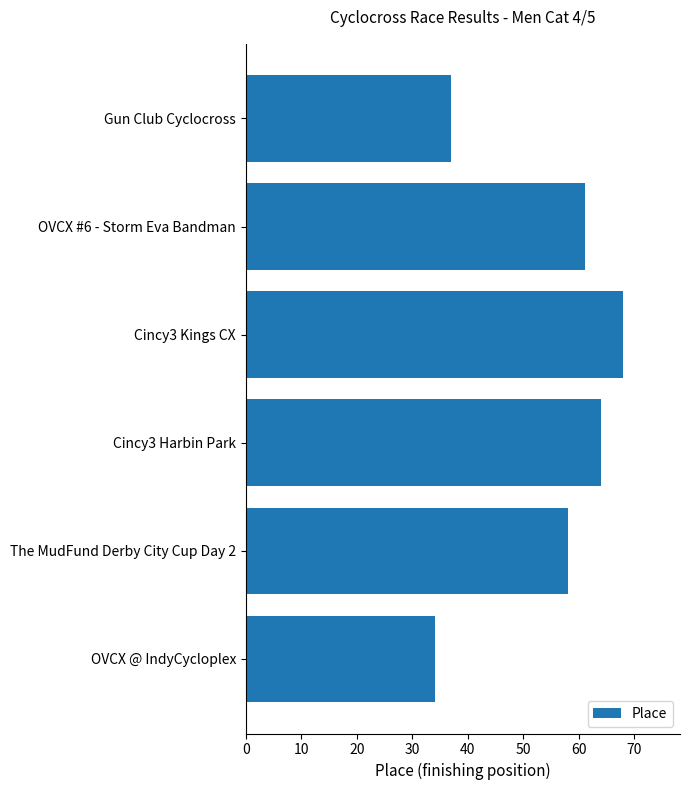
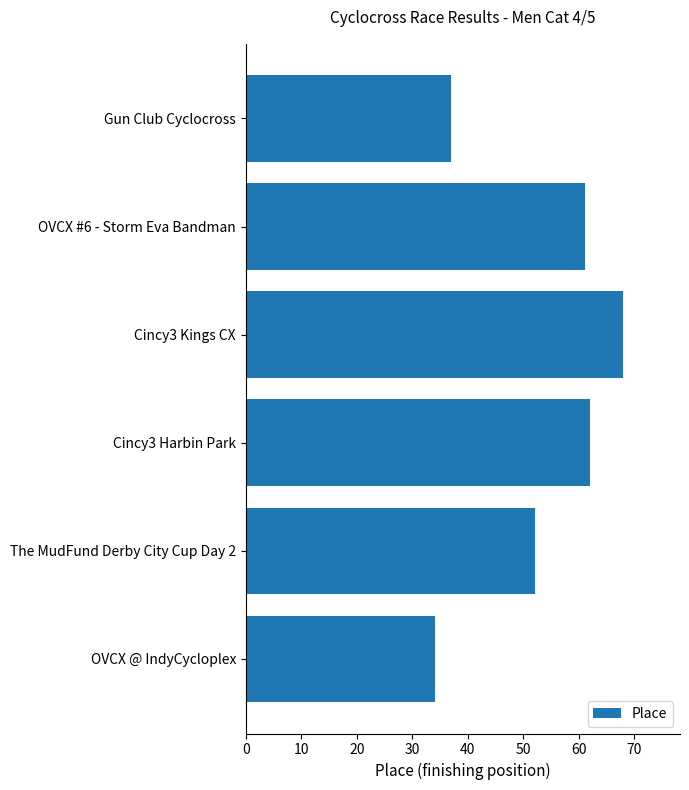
  {
    "Gun Club Cyclocross": 37,
    "OVCX #6 - Storm Eva Bandman": 61,
    "Cincy3 Kings CX": 68,
-   "Cincy3 Harbin Park": 64,
-   "The MudFund Derby City Cup Day 2": 58,
+   "Cincy3 Harbin Park": 62,
+   "The MudFund Derby City Cup Day 2": 52,
    "OVCX @ IndyCycloplex": 34
  }
